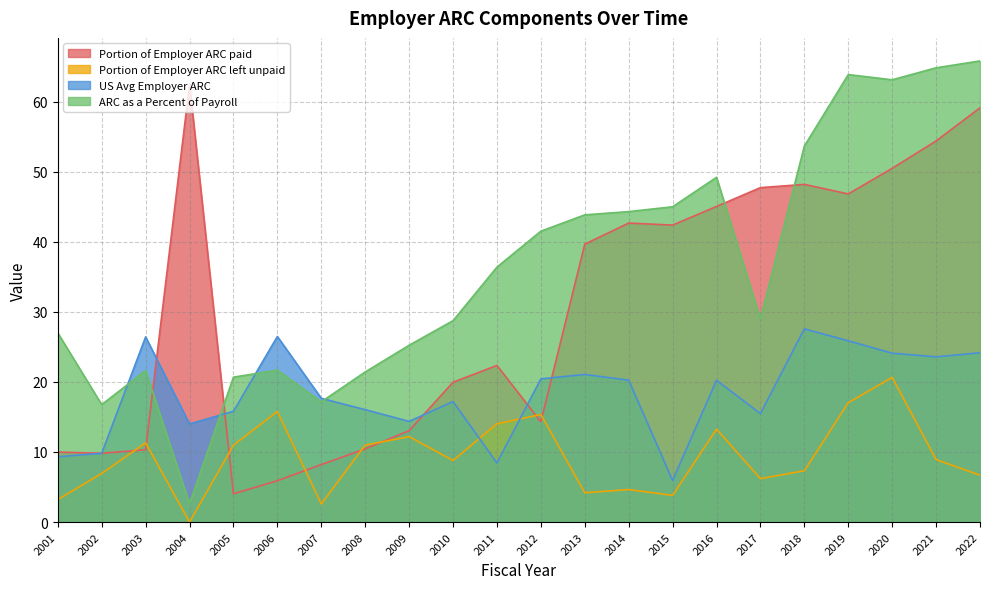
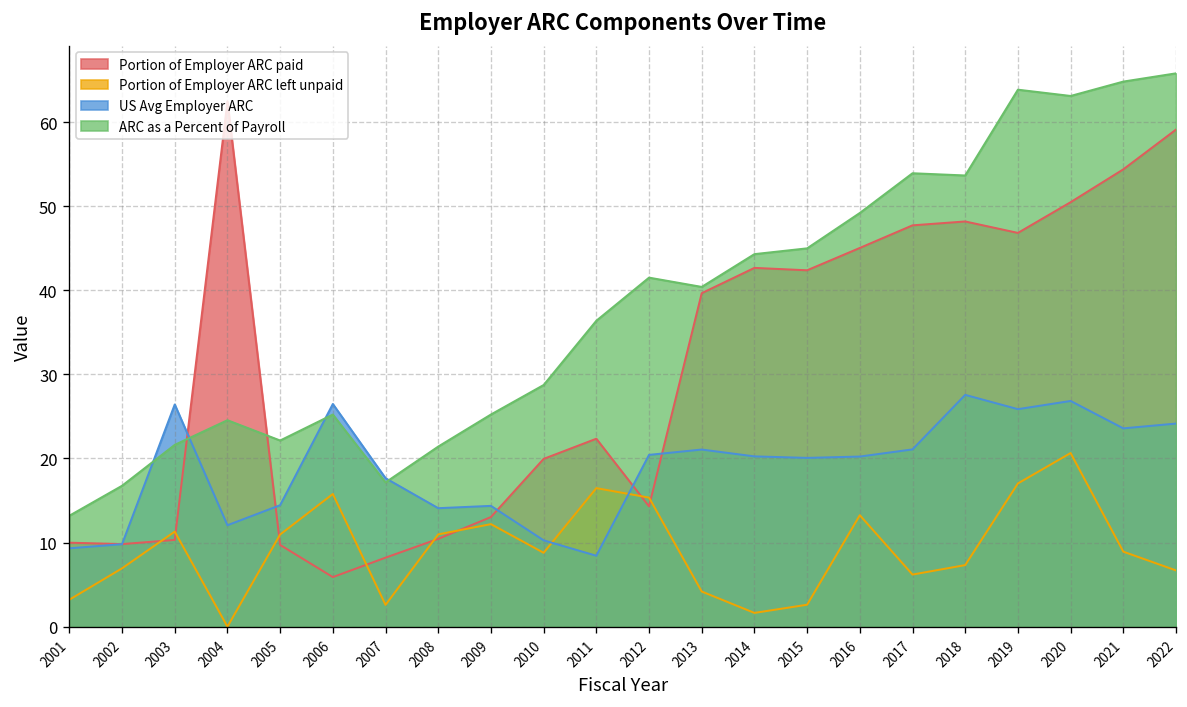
  {
    "Portion of Employer ARC paid": {
      "2001": 10,
      "2003": 10,
-     "2005": 4,
+     "2005": 10,
      "2006": 6,
      "2007": 8,
      "2008": 10,
      "2009": 13,
      "2010": 20,
      "2011": 22,
      "2012": 14,
      "2013": 40,
      "2014": 43,
      "2015": 42,
      "2016": 45,
      "2017": 48,
      "2018": 48,
      "2019": 47,
      "2020": 50,
      "2021": 54,
      "2022": 59
    },
    "Portion of Employer ARC left unpaid": {
      "2001": 3,
      "2002": 7,
      "2003": 11,
      "2004": 0,
      "2005": 11,
      "2006": 16,
      "2007": 3,
      "2008": 11,
      "2009": 12,
      "2010": 9,
-     "2011": 14,
+     "2011": 16,
      "2012": 15,
      "2013": 4,
-     "2014": 5,
-     "2015": 4,
+     "2014": 2,
+     "2015": 3,
      "2016": 13,
      "2017": 6,
      "2018": 7,
      "2019": 17,
      "2020": 21,
      "2021": 9,
      "2022": 7
    },
    "US Avg Employer ARC": {
      "2001": 9,
      "2003": 26,
-     "2004": 14,
-     "2005": 16,
+     "2004": 12,
+     "2005": 14,
      "2006": 26,
      "2007": 18,
-     "2008": 16,
+     "2008": 14,
      "2009": 14,
-     "2010": 17,
+     "2010": 10,
      "2011": 8,
      "2012": 20,
      "2013": 21,
      "2014": 20,
-     "2015": 6,
+     "2015": 20,
      "2016": 20,
-     "2017": 15,
+     "2017": 21,
      "2018": 28,
      "2019": 26,
-     "2020": 24,
+     "2020": 27,
      "2021": 24,
      "2022": 24
    },
    "ARC as a Percent of Payroll": {
-     "2001": 27,
+     "2001": 13,
      "2002": 17,
      "2003": 22,
-     "2004": 3,
-     "2005": 21,
-     "2006": 22,
+     "2004": 25,
+     "2005": 22,
+     "2006": 25,
      "2007": 17,
      "2008": 21,
      "2009": 25,
      "2010": 29,
      "2011": 36,
      "2012": 42,
-     "2013": 44,
+     "2013": 40,
      "2014": 44,
      "2015": 45,
      "2016": 49,
-     "2017": 29,
+     "2017": 54,
      "2018": 54,
      "2019": 64,
      "2020": 63,
      "2021": 65,
      "2022": 66
    }
  }
